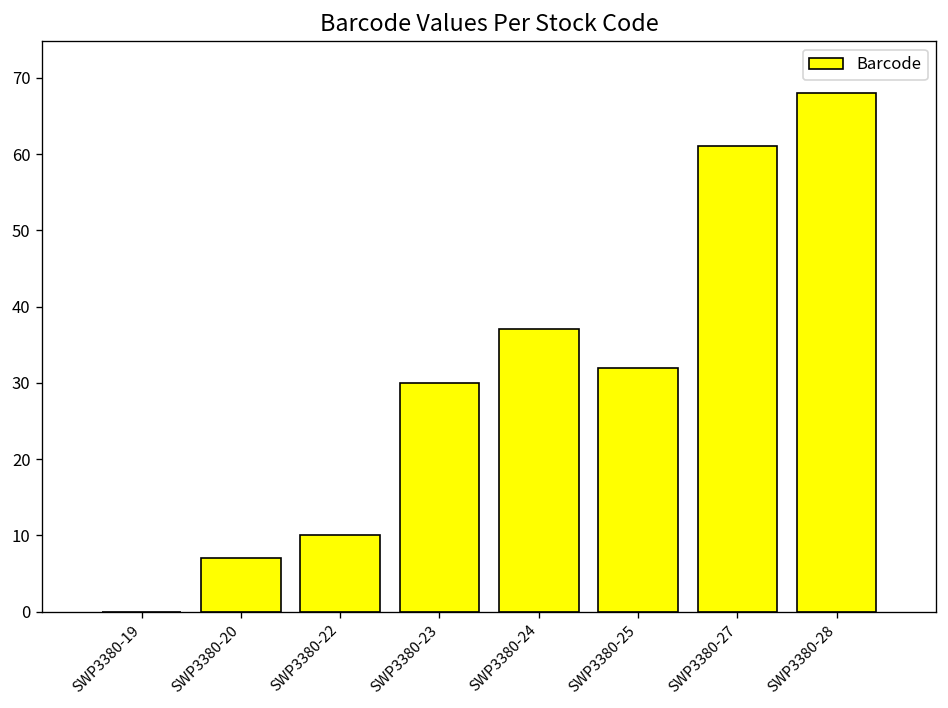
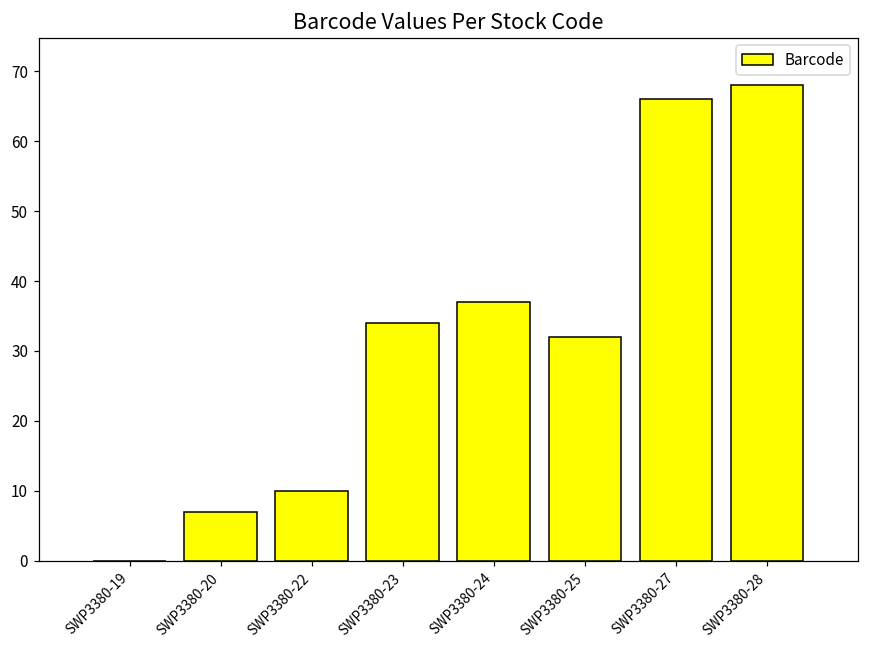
  {
    "SWP3380-19": 0,
    "SWP3380-20": 7,
    "SWP3380-22": 10,
-   "SWP3380-23": 30,
+   "SWP3380-23": 34,
    "SWP3380-24": 37,
    "SWP3380-25": 32,
-   "SWP3380-27": 61,
+   "SWP3380-27": 66,
    "SWP3380-28": 68
  }
